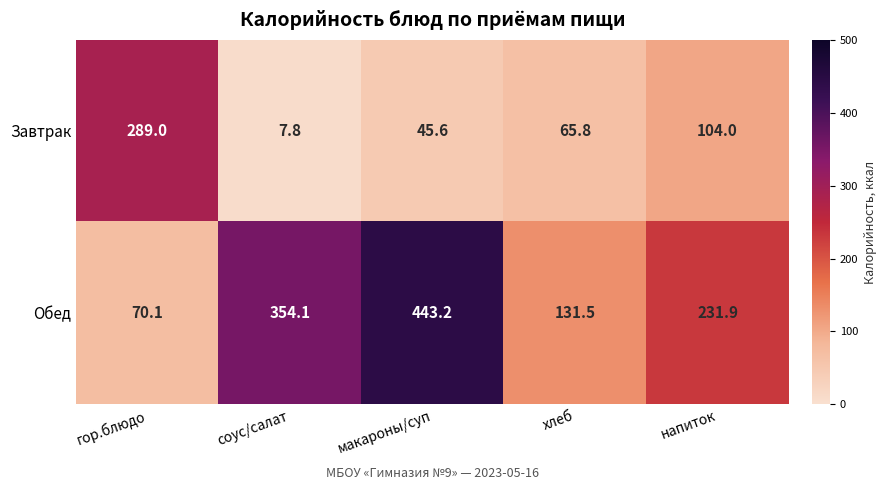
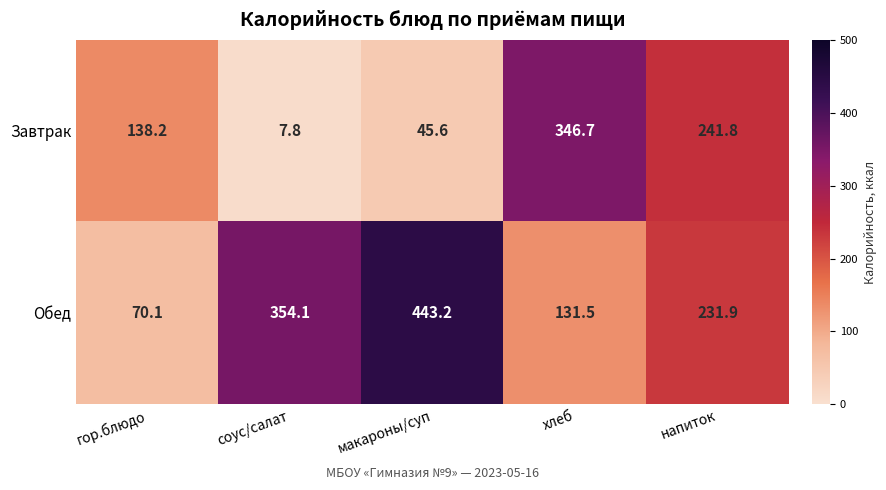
  {
    "Завтрак": {
-     "гор.блюдо": 289.0,
+     "гор.блюдо": 138.2,
      "соус/салат": 7.8,
      "макароны/суп": 45.6,
-     "хлеб": 65.8,
-     "напиток": 104.0
+     "хлеб": 346.7,
+     "напиток": 241.8
    },
    "Обед": {
      "гор.блюдо": 70.1,
      "соус/салат": 354.1,
      "макароны/суп": 443.2,
      "хлеб": 131.5,
      "напиток": 231.9
    }
  }
